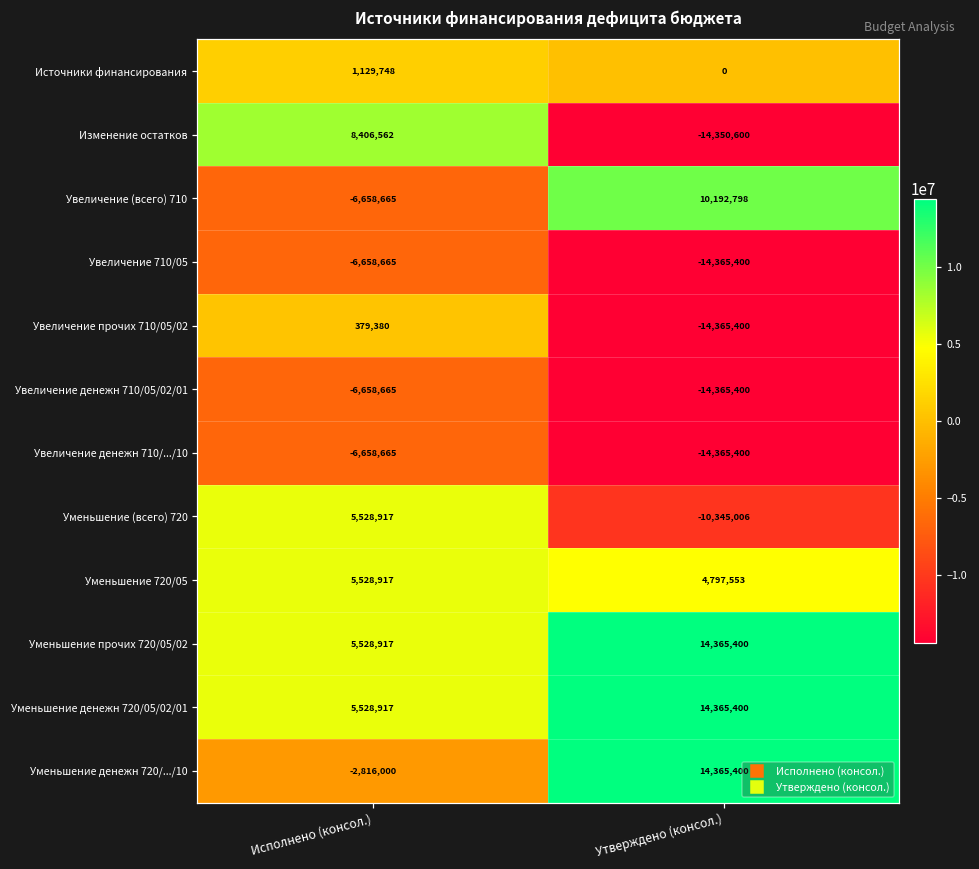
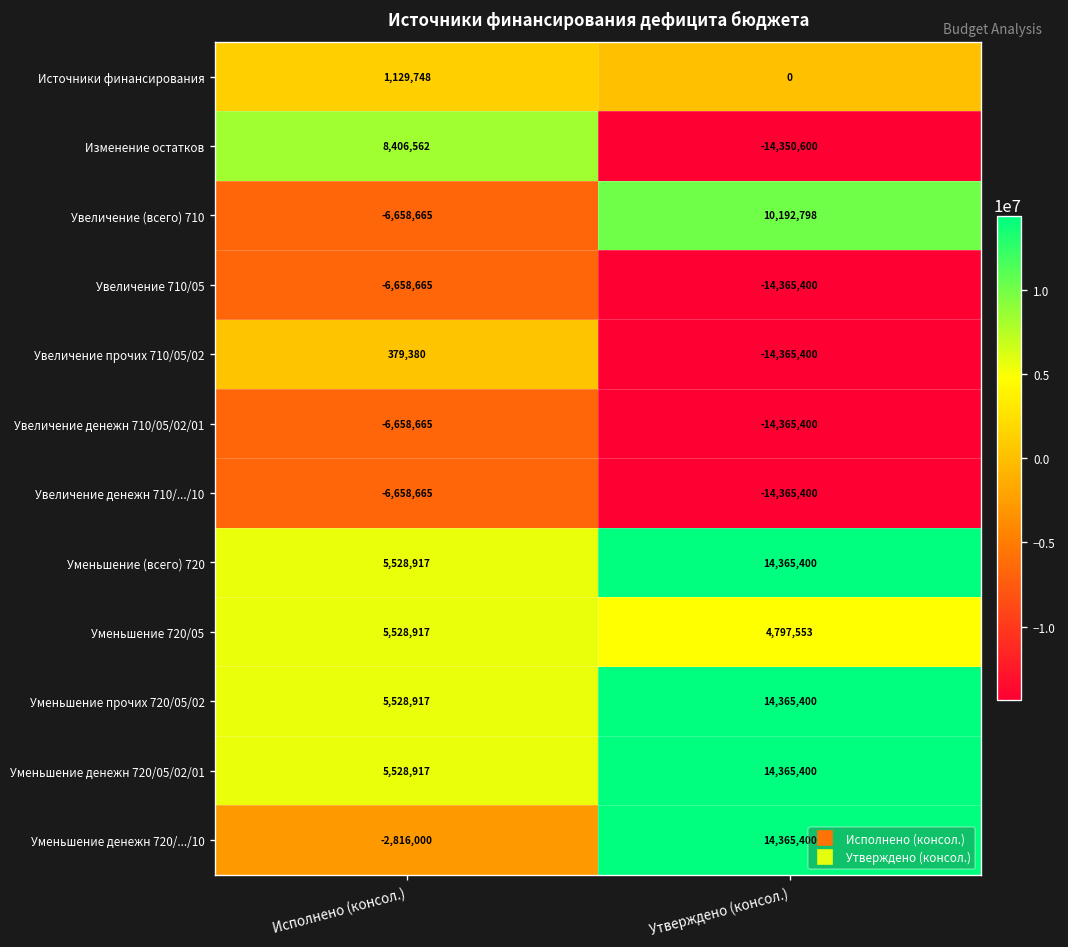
  {
    "Источники финансирования": {
      "Исполнено (консол.)": "1,129,748",
      "Утверждено (консол.)": "0"
    },
    "Изменение остатков": {
      "Исполнено (консол.)": "8,406,562",
      "Утверждено (консол.)": "-14,350,600"
    },
    "Увеличение (всего) 710": {
      "Исполнено (консол.)": "-6,658,665",
      "Утверждено (консол.)": "10,192,798"
    },
    "Увеличение 710/05": {
      "Исполнено (консол.)": "-6,658,665",
      "Утверждено (консол.)": "-14,365,400"
    },
    "Увеличение прочих 710/05/02": {
      "Исполнено (консол.)": "379,380",
      "Утверждено (консол.)": "-14,365,400"
    },
    "Увеличение денежн 710/05/02/01": {
      "Исполнено (консол.)": "-6,658,665",
      "Утверждено (консол.)": "-14,365,400"
    },
    "Увеличение денежн 710/.../10": {
      "Исполнено (консол.)": "-6,658,665",
      "Утверждено (консол.)": "-14,365,400"
    },
    "Уменьшение (всего) 720": {
      "Исполнено (консол.)": "5,528,917",
-     "Утверждено (консол.)": "-10,345,006"
+     "Утверждено (консол.)": "14,365,400"
    },
    "Уменьшение 720/05": {
      "Исполнено (консол.)": "5,528,917",
      "Утверждено (консол.)": "4,797,553"
    },
    "Уменьшение прочих 720/05/02": {
      "Исполнено (консол.)": "5,528,917",
      "Утверждено (консол.)": "14,365,400"
    },
    "Уменьшение денежн 720/05/02/01": {
      "Исполнено (консол.)": "5,528,917",
      "Утверждено (консол.)": "14,365,400"
    },
    "Уменьшение денежн 720/.../10": {
      "Исполнено (консол.)": "-2,816,000"
    }
  }
